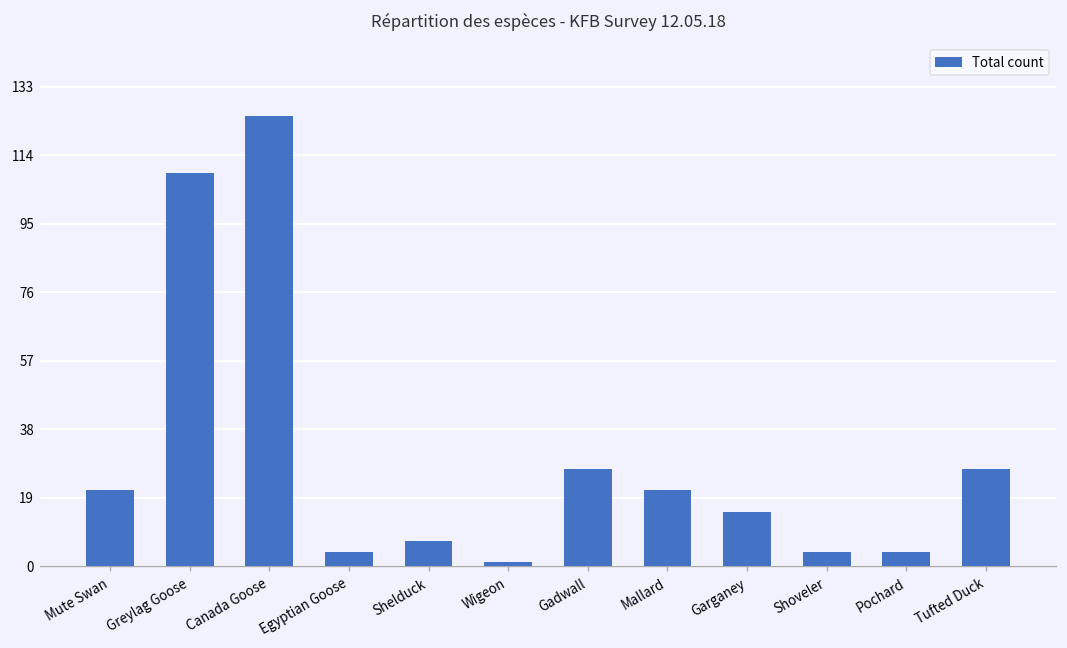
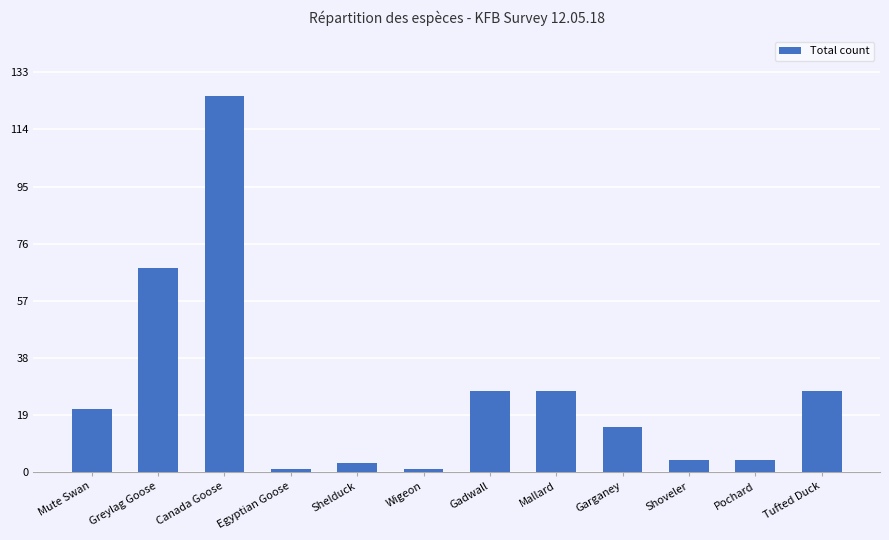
  {
    "Mute Swan": 21,
-   "Greylag Goose": 109,
+   "Greylag Goose": 68,
    "Canada Goose": 125,
-   "Egyptian Goose": 4,
-   "Shelduck": 7,
+   "Egyptian Goose": 1,
+   "Shelduck": 3,
    "Wigeon": 1,
    "Gadwall": 27,
-   "Mallard": 21,
+   "Mallard": 27,
    "Garganey": 15,
    "Shoveler": 4,
    "Pochard": 4,
    "Tufted Duck": 27
  }
